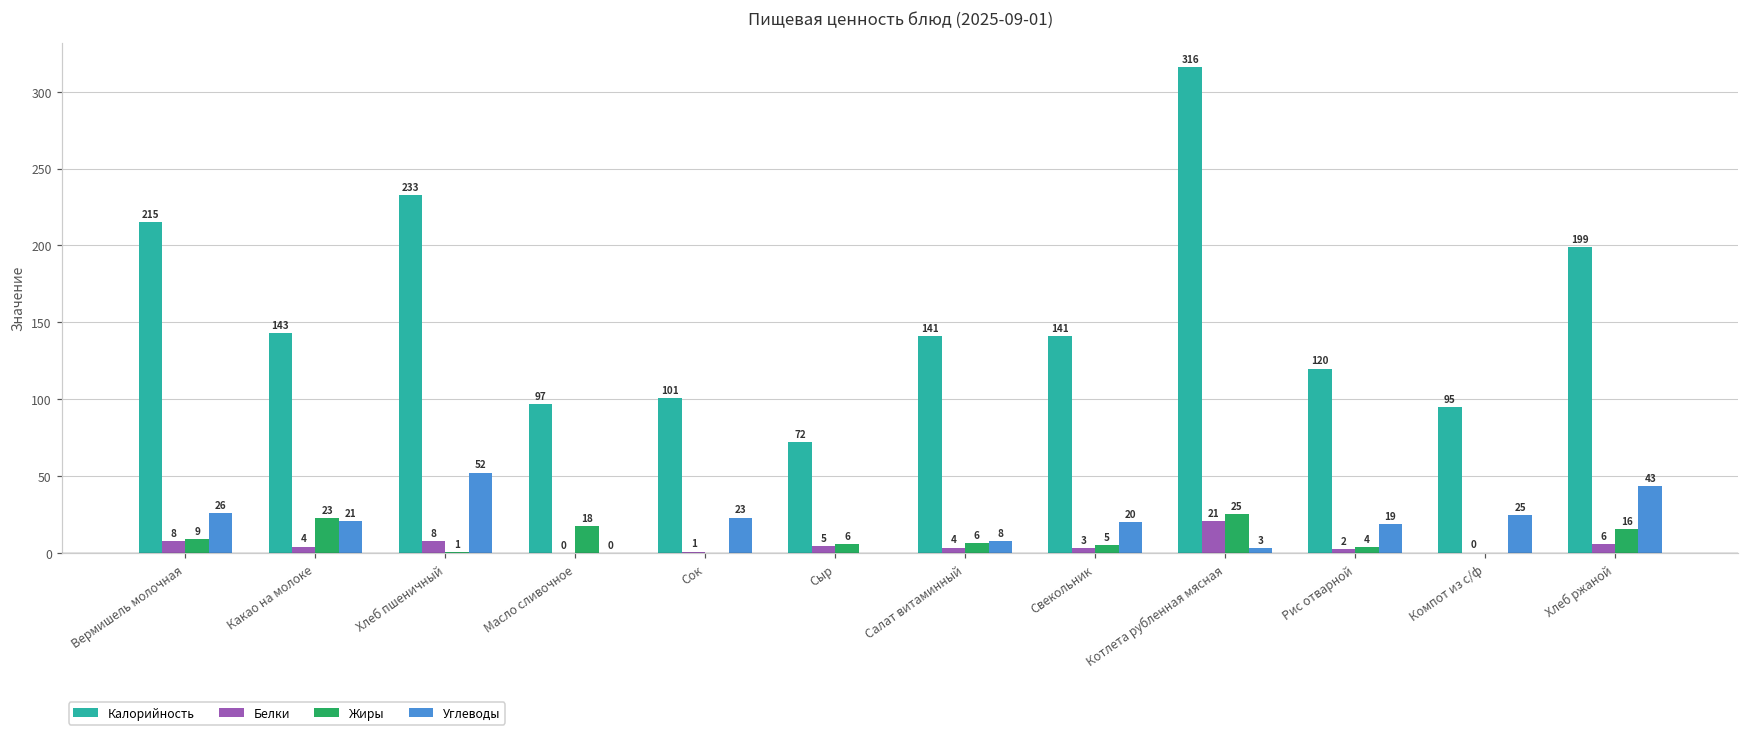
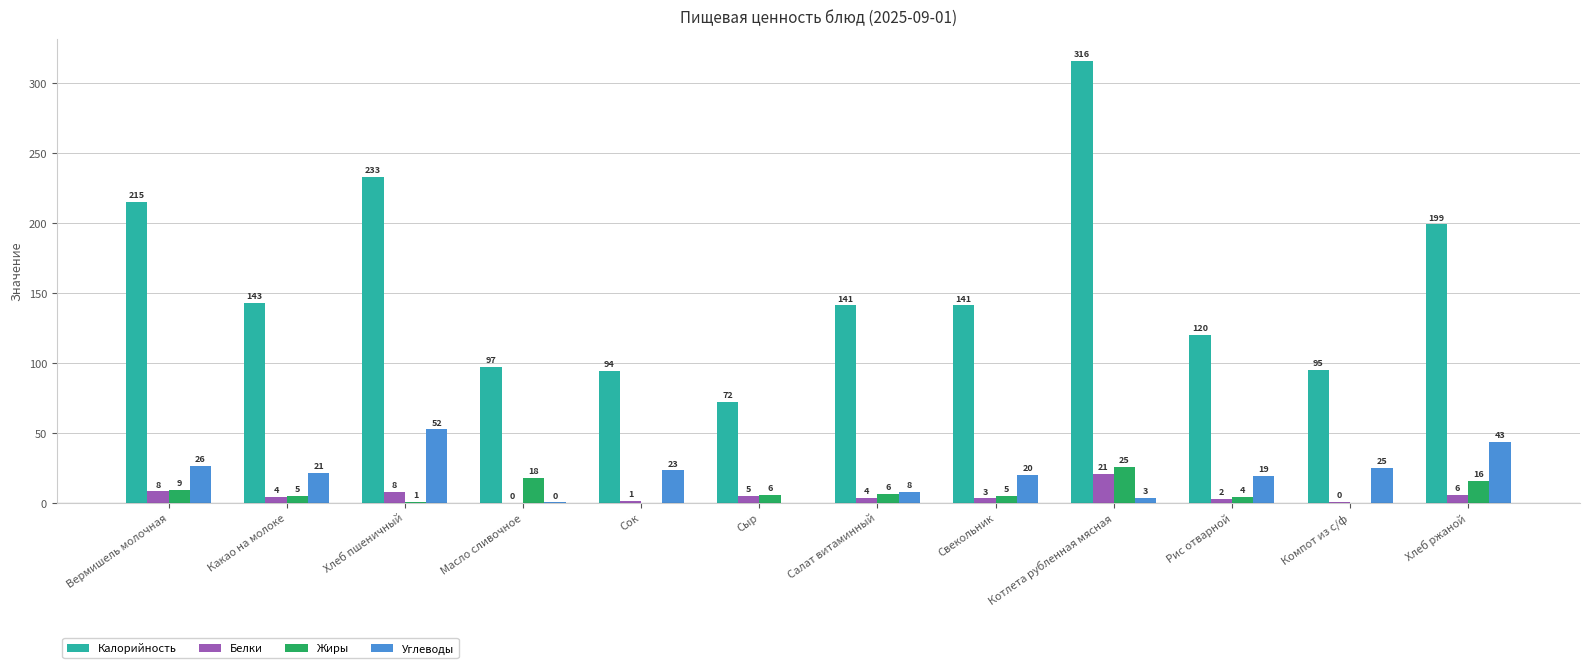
  {
    "Калорийность": {
      "Вермишель молочная": 215,
      "Какао на молоке": 143,
      "Хлеб пшеничный": 233,
      "Масло сливочное": 97,
-     "Сок": 101,
+     "Сок": 94,
      "Сыр": 72,
      "Салат витаминный": 141,
      "Свекольник": 141,
      "Котлета рубленная мясная": 316,
      "Рис отварной": 120,
      "Компот из с/ф": 95,
      "Хлеб ржаной": 199
    },
    "Белки": {
      "Вермишель молочная": 8,
      "Какао на молоке": 4,
      "Хлеб пшеничный": 8,
      "Масло сливочное": 0,
      "Сок": 1,
      "Сыр": 5,
      "Салат витаминный": 4,
      "Свекольник": 3,
      "Котлета рубленная мясная": 21,
      "Рис отварной": 2,
      "Компот из с/ф": 0,
      "Хлеб ржаной": 6
    },
    "Жиры": {
      "Вермишель молочная": 9,
-     "Какао на молоке": 23,
+     "Какао на молоке": 5,
      "Хлеб пшеничный": 1,
      "Масло сливочное": 18,
      "Сыр": 6,
      "Салат витаминный": 6,
      "Свекольник": 5,
      "Котлета рубленная мясная": 25,
      "Рис отварной": 4,
      "Хлеб ржаной": 16
    },
    "Углеводы": {
      "Вермишель молочная": 26,
      "Какао на молоке": 21,
      "Хлеб пшеничный": 52,
      "Масло сливочное": 0,
      "Сок": 23,
      "Салат витаминный": 8,
      "Свекольник": 20,
      "Котлета рубленная мясная": 3,
      "Рис отварной": 19,
      "Компот из с/ф": 25,
      "Хлеб ржаной": 43
    }
  }
